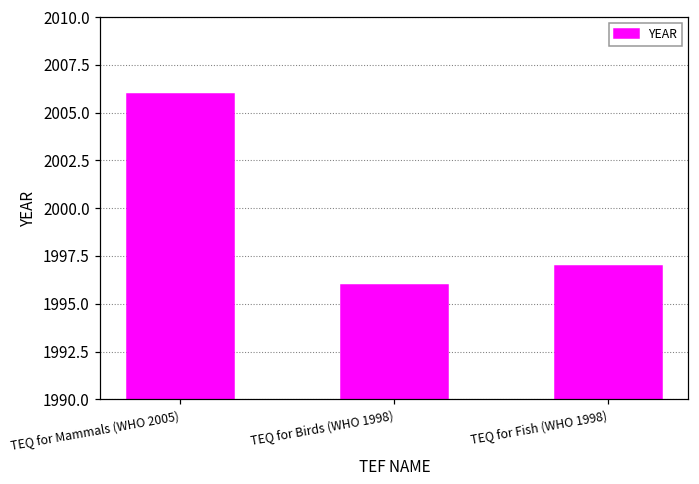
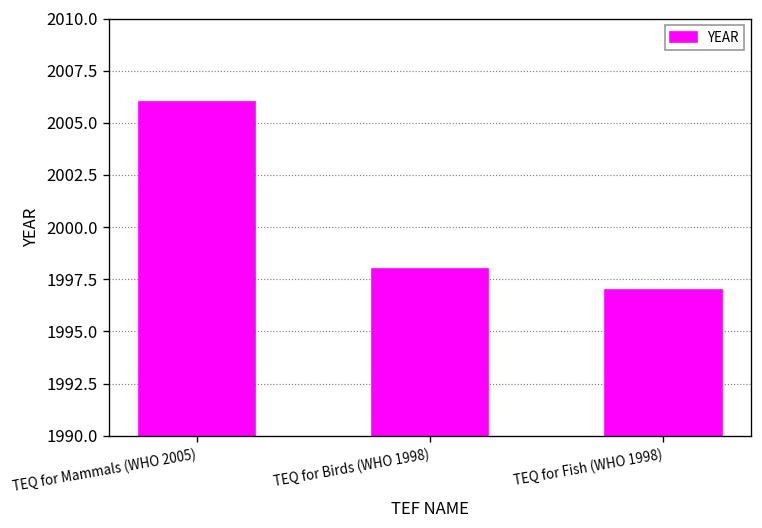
  {
    "TEQ for Mammals (WHO 2005)": 2006,
-   "TEQ for Birds (WHO 1998)": 1996,
+   "TEQ for Birds (WHO 1998)": 1998,
    "TEQ for Fish (WHO 1998)": 1997
  }
